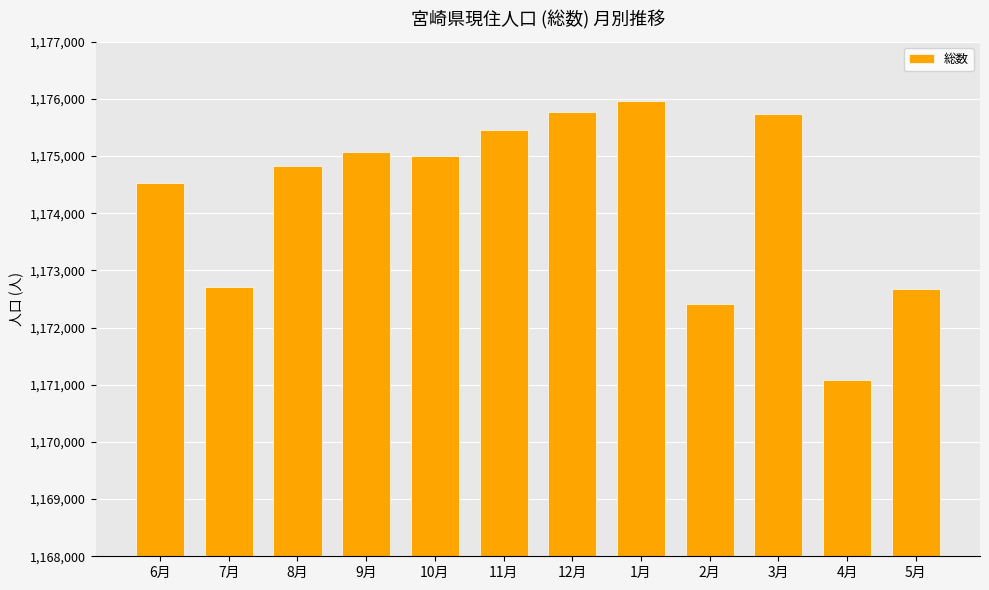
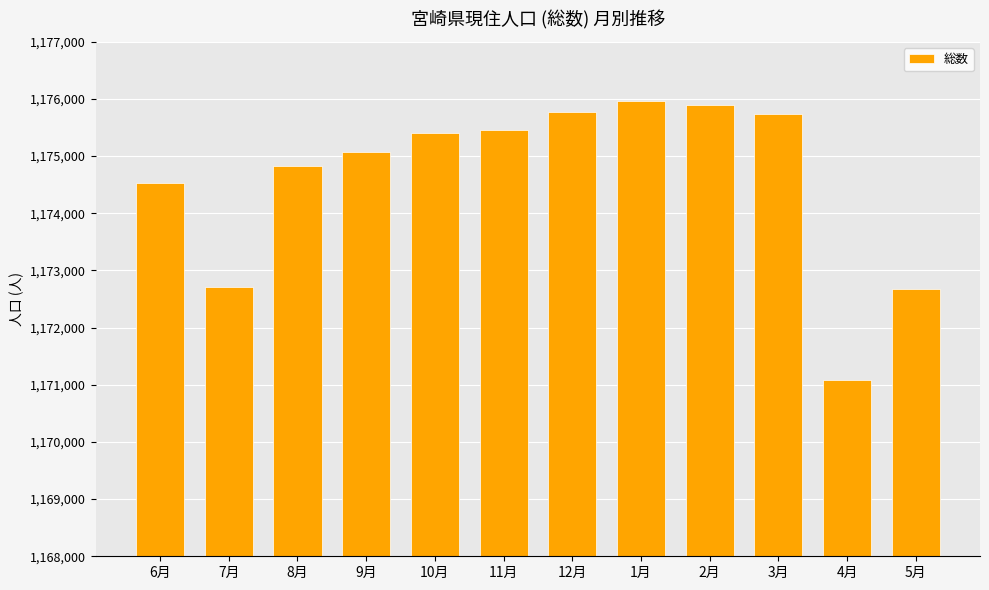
  {
    "6月": "1,174,500",
    "7月": "1,172,700",
    "8月": "1,174,800",
    "9月": "1,175,100",
-   "10月": "1,175,000",
+   "10月": "1,175,400",
    "11月": "1,175,500",
    "12月": "1,175,800",
    "1月": "1,176,000",
-   "2月": "1,172,400",
+   "2月": "1,175,900",
    "3月": "1,175,700",
    "4月": "1,171,100",
    "5月": "1,172,700"
  }
